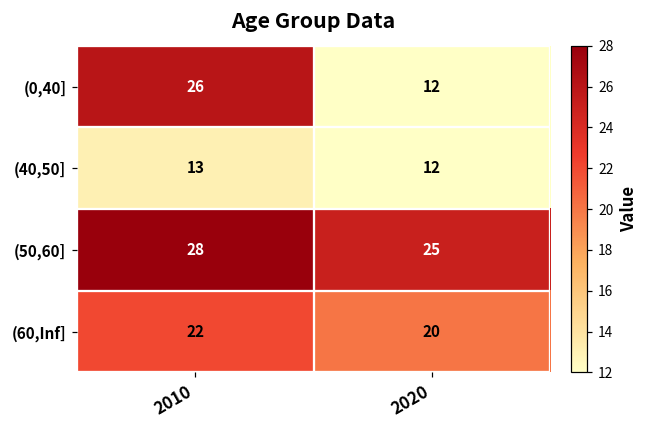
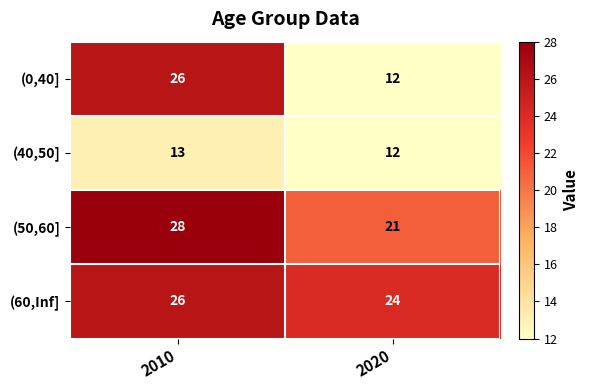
  {
    "(0,40]": {
      "2010": 26,
      "2020": 12
    },
    "(40,50]": {
      "2010": 13,
      "2020": 12
    },
    "(50,60]": {
      "2010": 28,
-     "2020": 25
+     "2020": 21
    },
    "(60,Inf]": {
-     "2010": 22,
-     "2020": 20
+     "2010": 26,
+     "2020": 24
    }
  }
